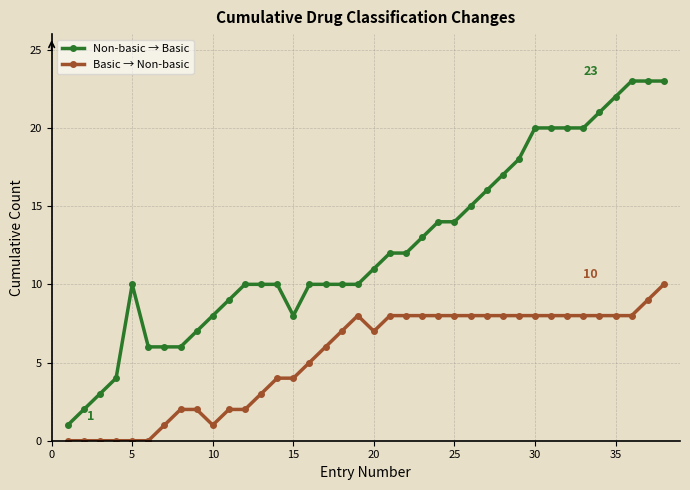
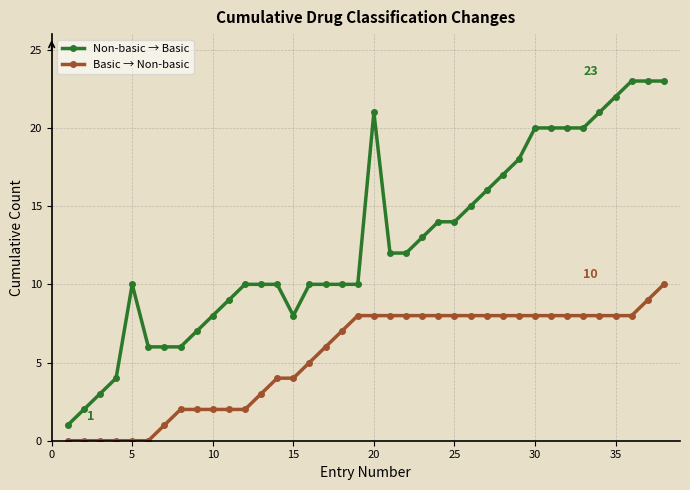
  {
    "Non-basic → Basic": {
      "5": 10,
      "10": 8,
      "15": 8,
-     "20": 11,
+     "20": 21,
      "25": 14,
      "30": 20,
      "35": 22
    },
    "Basic → Non-basic": {
      "5": 0,
-     "10": 1,
+     "10": 2,
      "15": 4,
-     "20": 7,
+     "20": 8,
      "25": 8,
      "30": 8,
      "35": 8
    }
  }
